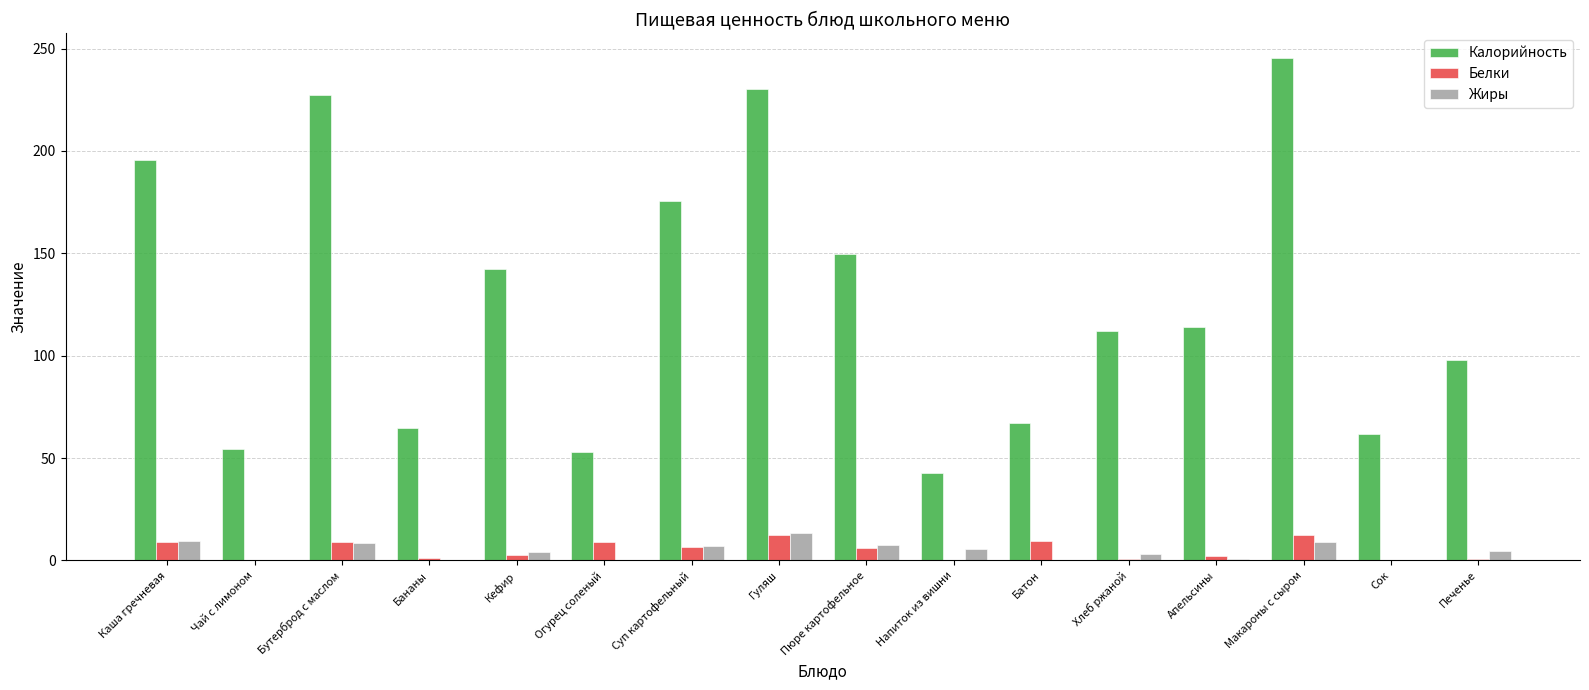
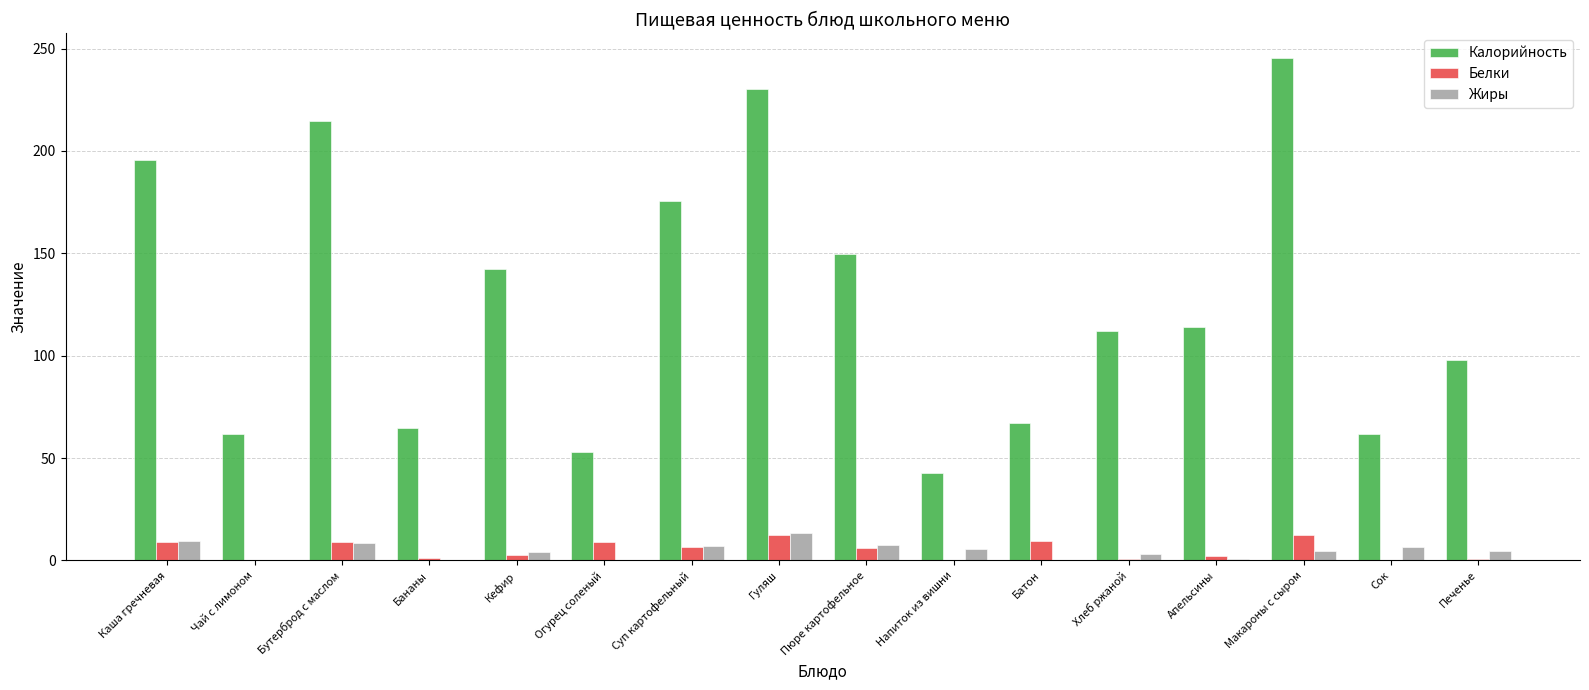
  {
    "Калорийность": {
      "Каша гречневая": 195,
-     "Чай с лимоном": 54,
-     "Бутерброд с маслом": 227,
+     "Чай с лимоном": 62,
+     "Бутерброд с маслом": 215,
      "Бананы": 65,
      "Кефир": 143,
      "Огурец соленый": 53,
      "Суп картофельный": 176,
      "Гуляш": 230,
      "Пюре картофельное": 150,
      "Напиток из вишни": 43,
      "Батон": 67,
      "Хлеб ржаной": 112,
      "Апельсины": 114,
      "Макароны с сыром": 245,
      "Сок": 62,
      "Печенье": 98
    },
    "Белки": {
      "Каша гречневая": 9,
      "Бутерброд с маслом": 9,
      "Бананы": 1,
      "Кефир": 3,
      "Огурец соленый": 9,
      "Суп картофельный": 7,
      "Гуляш": 13,
      "Пюре картофельное": 6,
      "Батон": 9,
      "Апельсины": 2,
      "Макароны с сыром": 12
    },
    "Жиры": {
      "Каша гречневая": 10,
      "Бутерброд с маслом": 9,
      "Кефир": 4,
      "Огурец соленый": 0,
      "Суп картофельный": 7,
      "Гуляш": 14,
      "Пюре картофельное": 7,
      "Напиток из вишни": 6,
      "Хлеб ржаной": 3,
-     "Макароны с сыром": 9,
-     "Сок": 0,
+     "Макароны с сыром": 5,
+     "Сок": 7,
      "Печенье": 5
    }
  }
